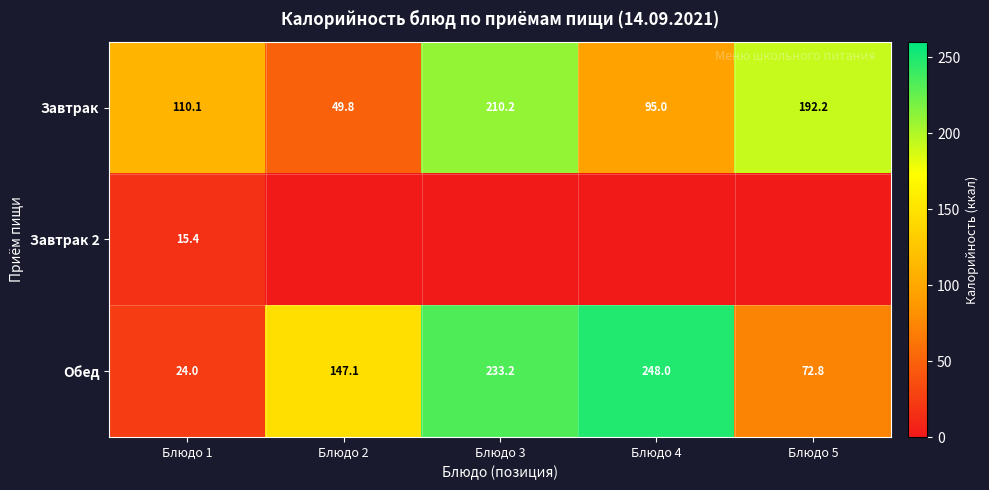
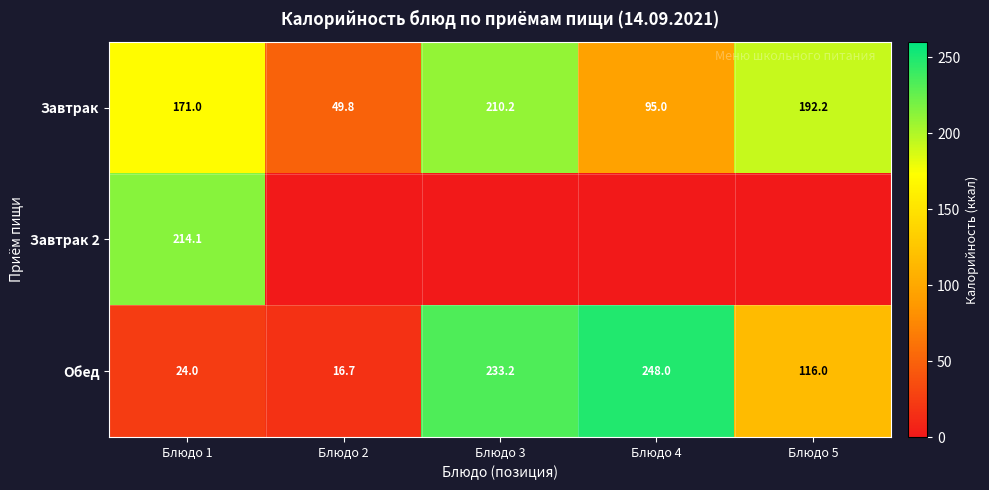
  {
    "Завтрак": {
-     "Блюдо 1": 110.1,
+     "Блюдо 1": 171.0,
      "Блюдо 2": 49.8,
      "Блюдо 3": 210.2,
      "Блюдо 4": 95.0
    },
    "Завтрак 2": {
-     "Блюдо 1": 15.4
+     "Блюдо 1": 214.1
    },
    "Обед": {
      "Блюдо 1": 24.0,
-     "Блюдо 2": 147.1,
+     "Блюдо 2": 16.7,
      "Блюдо 3": 233.2,
      "Блюдо 4": 248.0,
-     "Блюдо 5": 72.8
+     "Блюдо 5": 116.0
    }
  }
